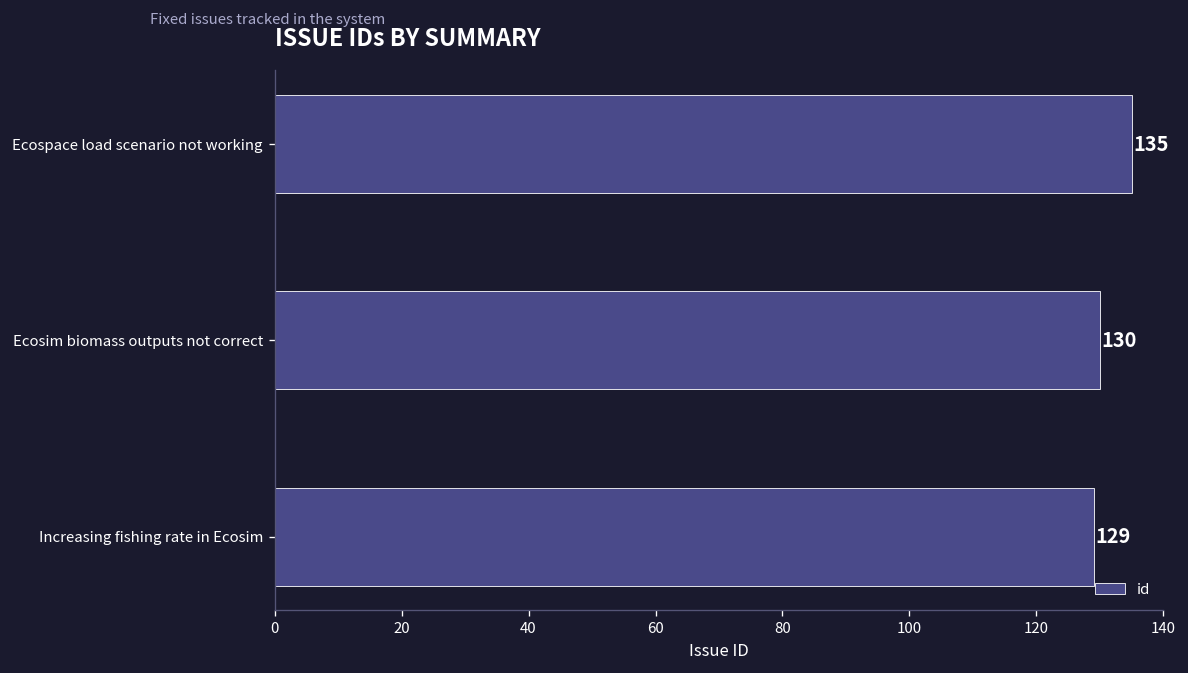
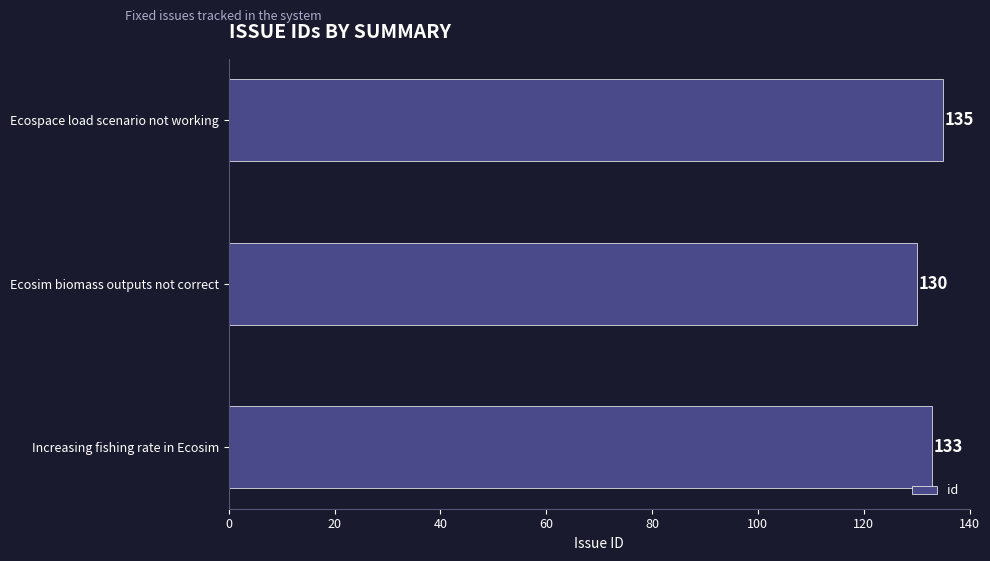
  {
    "Ecospace load scenario not working": 135,
    "Ecosim biomass outputs not correct": 130,
-   "Increasing fishing rate in Ecosim": 129
+   "Increasing fishing rate in Ecosim": 133
  }
